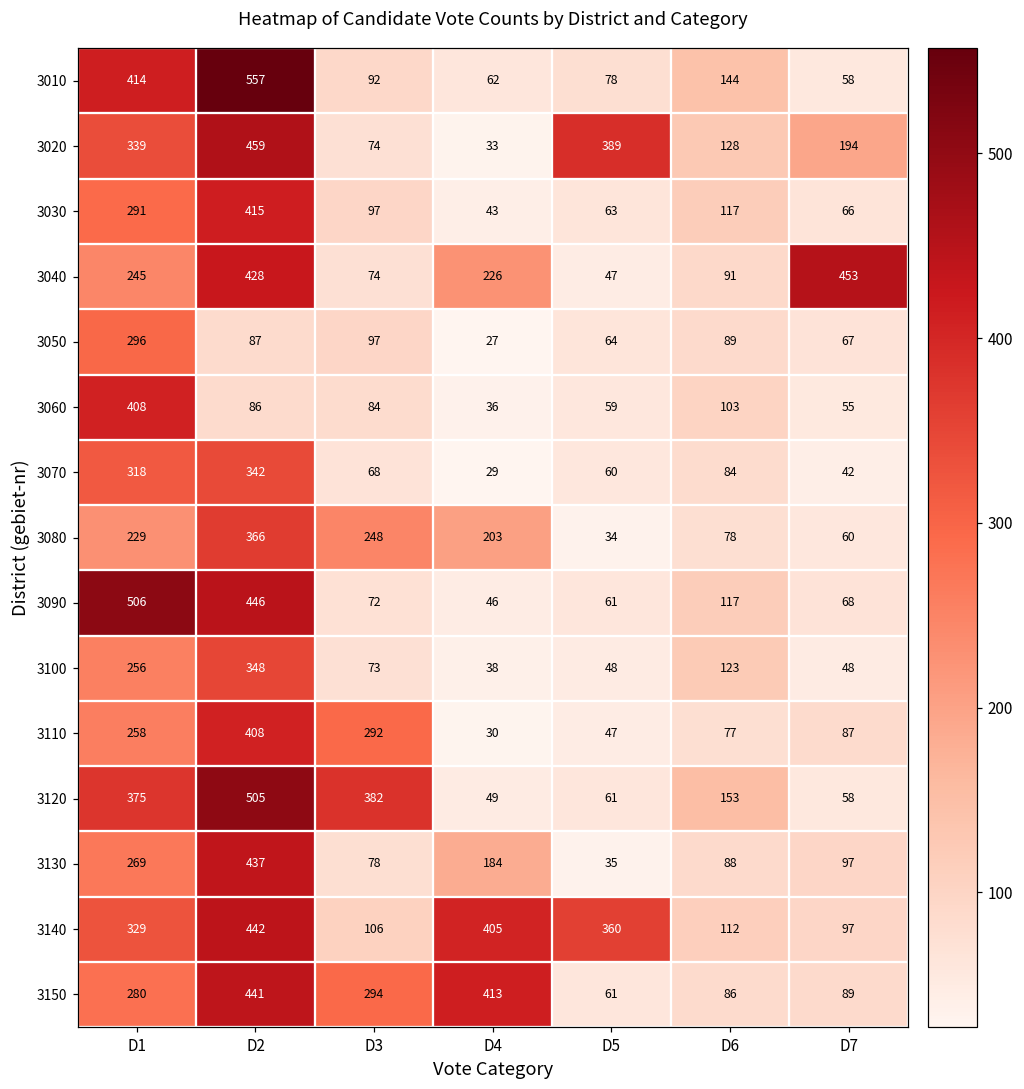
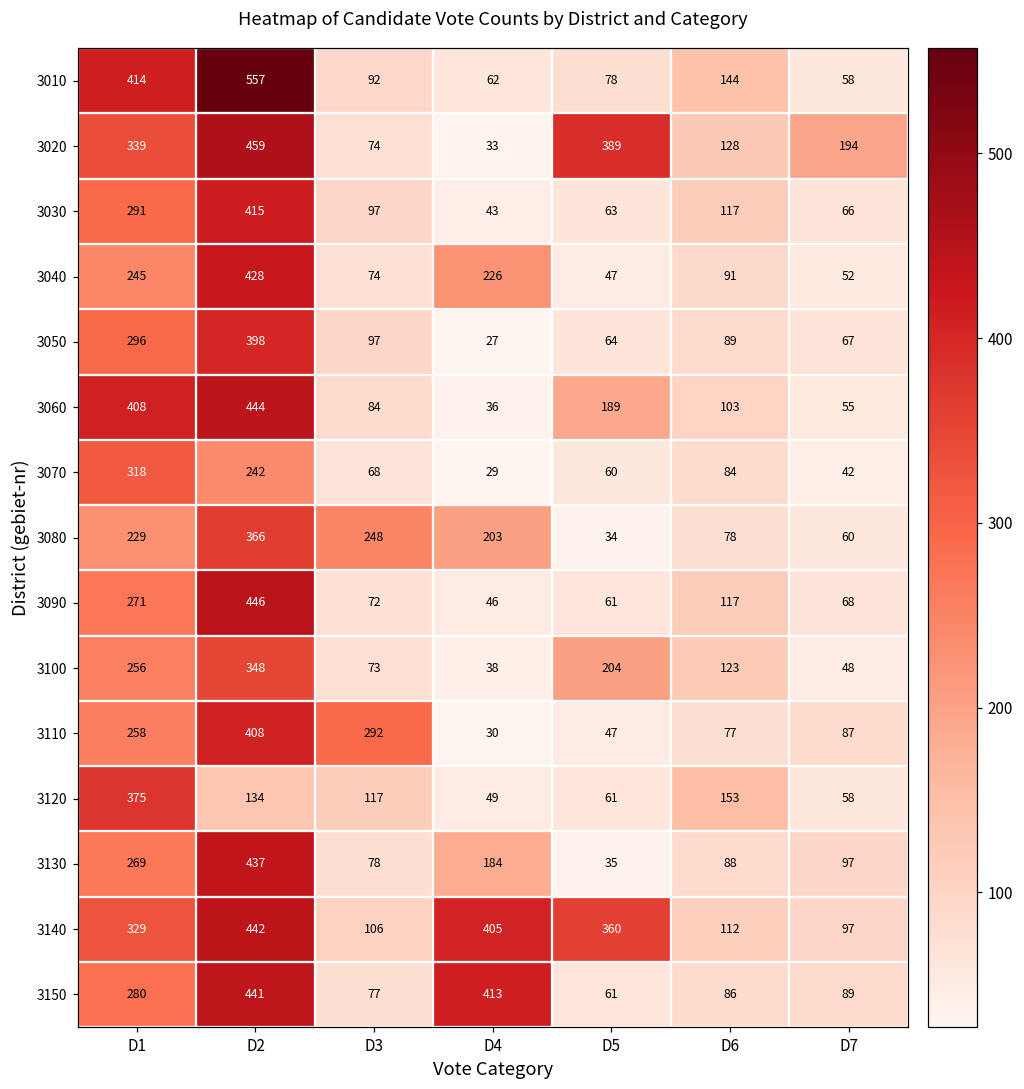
  {
    "3010": {
      "D1": 414,
      "D2": 557,
      "D3": 92,
      "D4": 62,
      "D5": 78,
      "D6": 144,
      "D7": 58
    },
    "3020": {
      "D1": 339,
      "D2": 459,
      "D3": 74,
      "D4": 33,
      "D5": 389,
      "D6": 128,
      "D7": 194
    },
    "3030": {
      "D1": 291,
      "D2": 415,
      "D3": 97,
      "D4": 43,
      "D5": 63,
      "D6": 117,
      "D7": 66
    },
    "3040": {
      "D1": 245,
      "D2": 428,
      "D3": 74,
      "D4": 226,
      "D5": 47,
      "D6": 91,
-     "D7": 453
+     "D7": 52
    },
    "3050": {
      "D1": 296,
-     "D2": 87,
+     "D2": 398,
      "D3": 97,
      "D4": 27,
      "D5": 64,
      "D6": 89,
      "D7": 67
    },
    "3060": {
      "D1": 408,
-     "D2": 86,
+     "D2": 444,
      "D3": 84,
      "D4": 36,
-     "D5": 59,
+     "D5": 189,
      "D6": 103,
      "D7": 55
    },
    "3070": {
      "D1": 318,
-     "D2": 342,
+     "D2": 242,
      "D3": 68,
      "D4": 29,
      "D5": 60,
      "D6": 84,
      "D7": 42
    },
    "3080": {
      "D1": 229,
      "D2": 366,
      "D3": 248,
      "D4": 203,
      "D5": 34,
      "D6": 78,
      "D7": 60
    },
    "3090": {
-     "D1": 506,
+     "D1": 271,
      "D2": 446,
      "D3": 72,
      "D4": 46,
      "D5": 61,
      "D6": 117,
      "D7": 68
    },
    "3100": {
      "D1": 256,
      "D2": 348,
      "D3": 73,
      "D4": 38,
-     "D5": 48,
+     "D5": 204,
      "D6": 123,
      "D7": 48
    },
    "3110": {
      "D1": 258,
      "D2": 408,
      "D3": 292,
      "D4": 30,
      "D5": 47,
      "D6": 77,
      "D7": 87
    },
    "3120": {
      "D1": 375,
-     "D2": 505,
-     "D3": 382,
+     "D2": 134,
+     "D3": 117,
      "D4": 49,
      "D5": 61,
      "D6": 153,
      "D7": 58
    },
    "3130": {
      "D1": 269,
      "D2": 437,
      "D3": 78,
      "D4": 184,
      "D5": 35,
      "D6": 88,
      "D7": 97
    },
    "3140": {
      "D1": 329,
      "D2": 442,
      "D3": 106,
      "D4": 405,
      "D5": 360,
      "D6": 112,
      "D7": 97
    },
    "3150": {
      "D1": 280,
      "D2": 441,
-     "D3": 294,
+     "D3": 77,
      "D4": 413,
      "D5": 61,
      "D6": 86,
      "D7": 89
    }
  }
